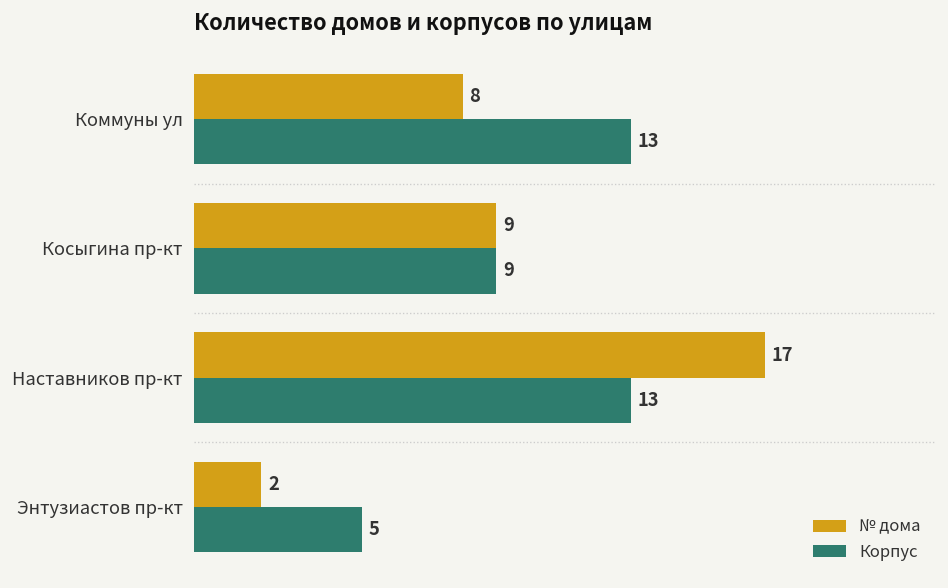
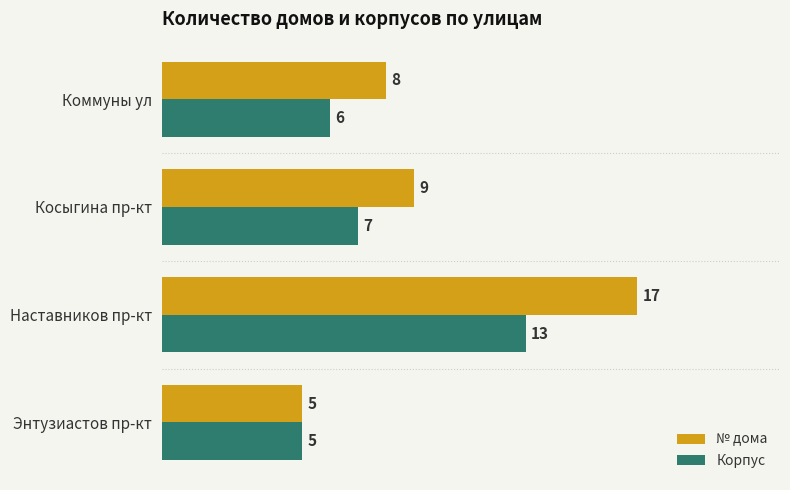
  {
    "№ дома": {
      "Коммуны ул": 8,
      "Косыгина пр-кт": 9,
      "Наставников пр-кт": 17,
-     "Энтузиастов пр-кт": 2
+     "Энтузиастов пр-кт": 5
    },
    "Корпус": {
-     "Коммуны ул": 13,
-     "Косыгина пр-кт": 9,
+     "Коммуны ул": 6,
+     "Косыгина пр-кт": 7,
      "Наставников пр-кт": 13,
      "Энтузиастов пр-кт": 5
    }
  }
